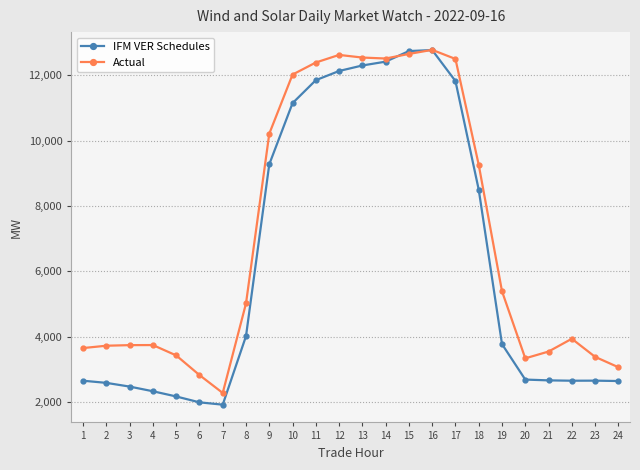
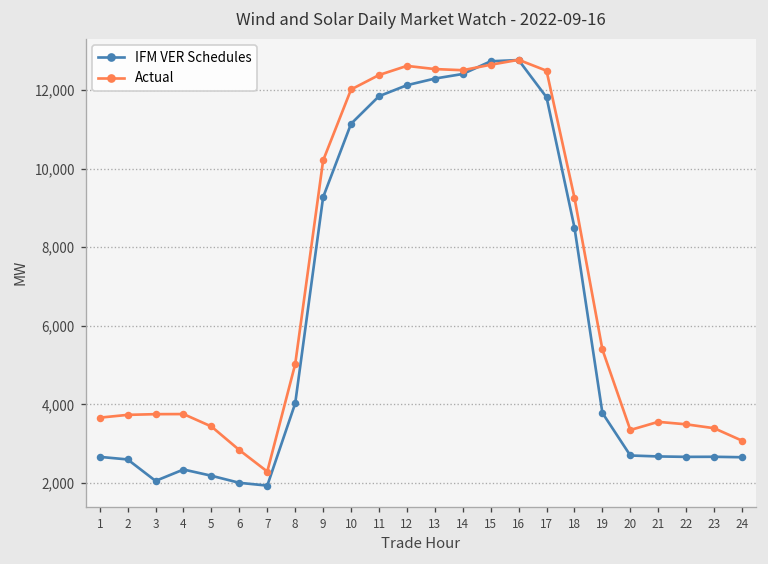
  {
    "IFM VER Schedules": {
      "1": "2,700",
      "2": "2,600",
-     "3": "2,500",
+     "3": "2,100",
      "4": "2,300",
      "5": "2,200",
      "6": "2,000",
      "7": "1,900",
      "8": "4,000",
      "9": "9,300",
      "10": "11,100",
      "11": "11,800",
      "12": "12,100",
      "13": "12,300",
      "14": "12,400",
      "15": "12,700",
      "17": "11,800",
      "18": "8,500",
      "19": "3,800",
      "20": "2,700",
      "21": "2,700",
      "22": "2,700",
      "23": "2,700",
      "24": "2,700"
    },
    "Actual": {
      "1": "3,700",
      "2": "3,700",
      "3": "3,700",
      "4": "3,800",
      "5": "3,400",
      "6": "2,800",
      "7": "2,300",
      "8": "5,000",
      "9": "10,200",
      "10": "12,000",
      "11": "12,400",
      "12": "12,600",
      "13": "12,500",
      "14": "12,500",
      "15": "12,600",
      "17": "12,500",
      "18": "9,300",
      "19": "5,400",
      "20": "3,300",
      "21": "3,600",
-     "22": "3,900",
+     "22": "3,500",
      "23": "3,400",
      "24": "3,100"
    }
  }
